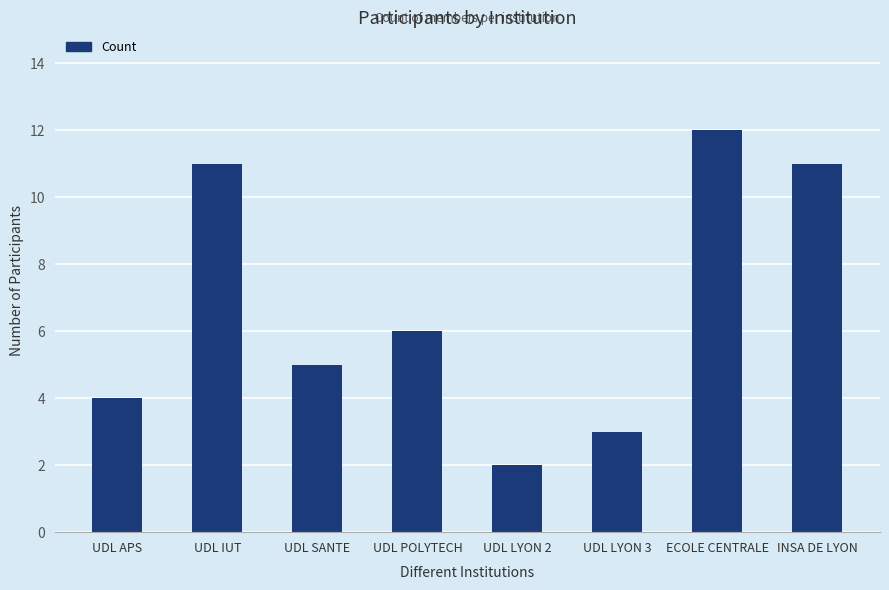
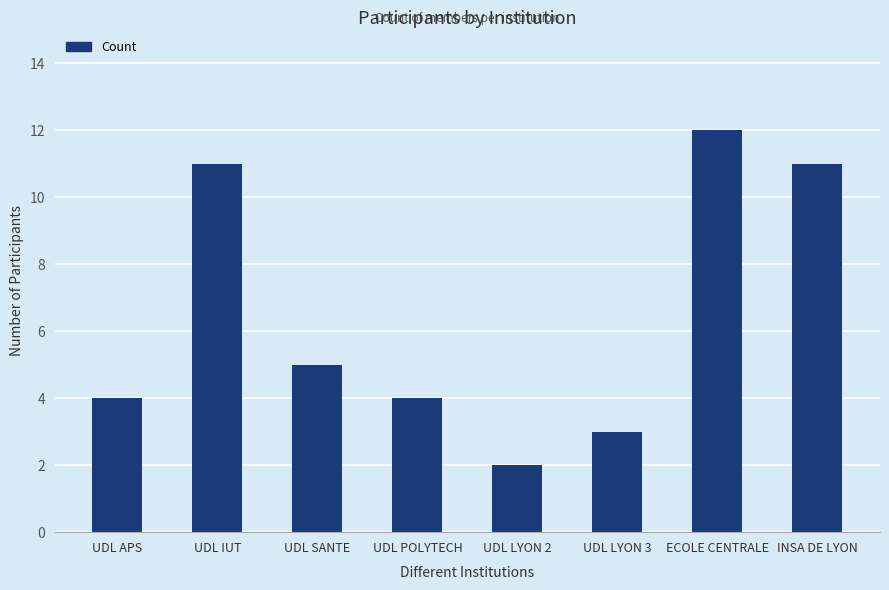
  {
    "UDL APS": 4,
    "UDL IUT": 11,
    "UDL SANTE": 5,
-   "UDL POLYTECH": 6,
+   "UDL POLYTECH": 4,
    "UDL LYON 2": 2,
    "UDL LYON 3": 3,
    "ECOLE CENTRALE": 12,
    "INSA DE LYON": 11
  }
